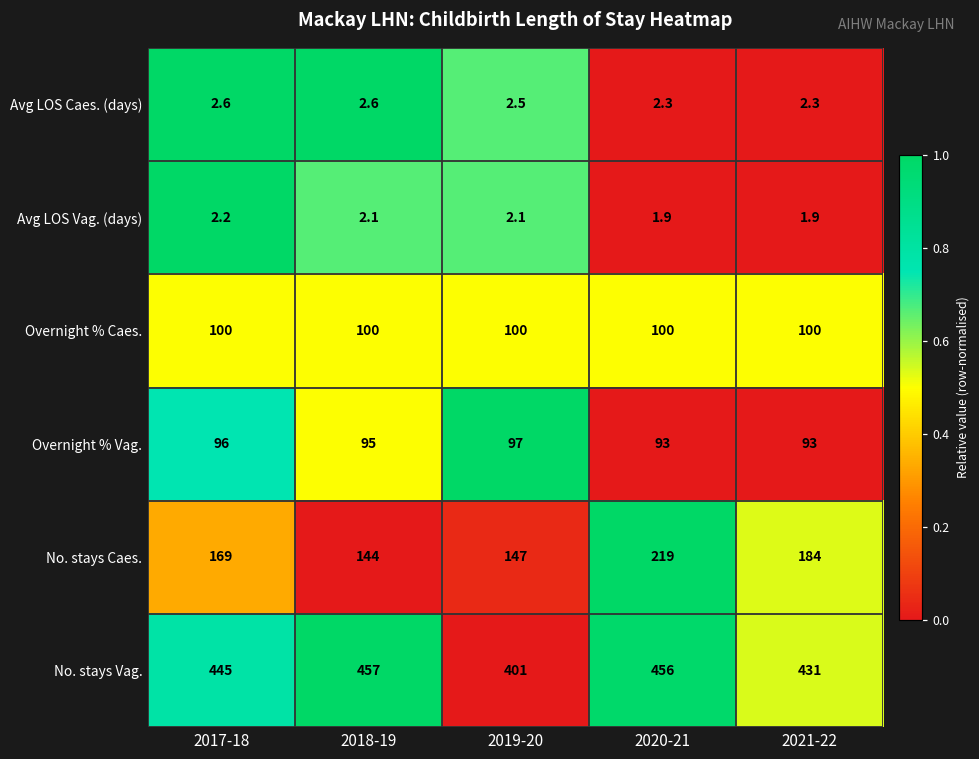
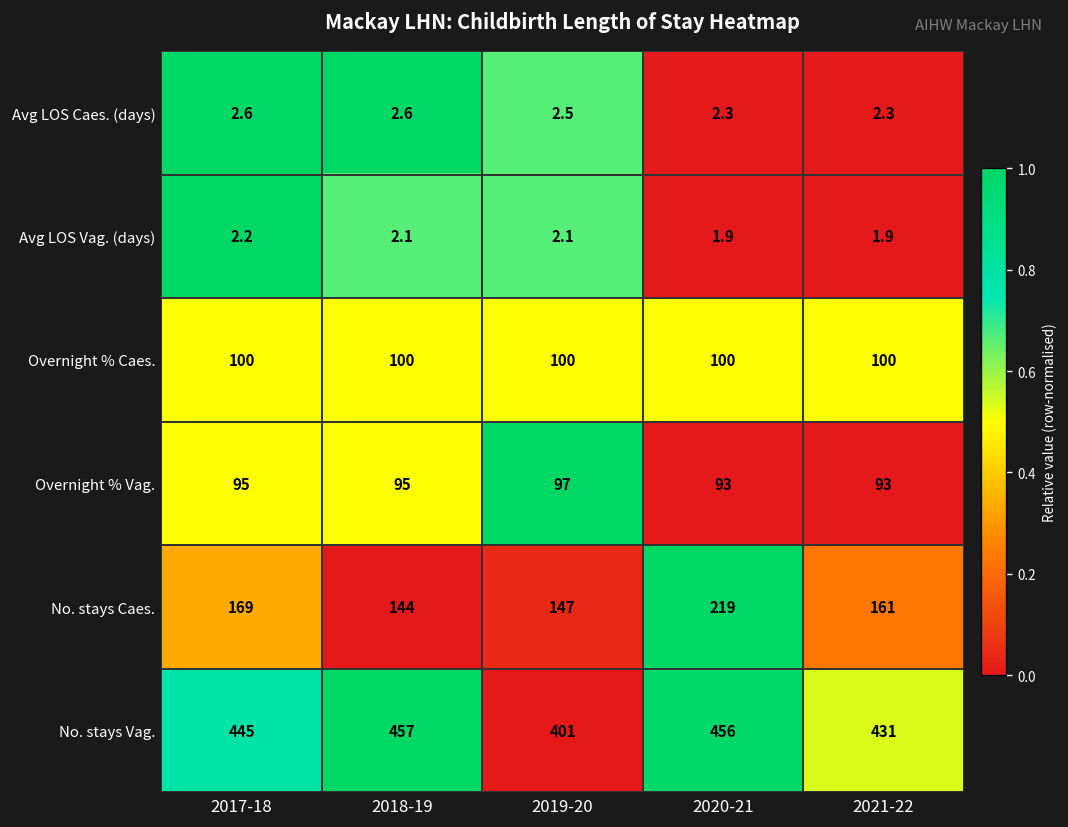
  {
    "Avg LOS Caes. (days)": {
      "2017-18": 2.6,
      "2018-19": 2.6,
      "2019-20": 2.5,
      "2020-21": 2.3,
      "2021-22": 2.3
    },
    "Avg LOS Vag. (days)": {
      "2017-18": 2.2,
      "2018-19": 2.1,
      "2019-20": 2.1,
      "2020-21": 1.9,
      "2021-22": 1.9
    },
    "Overnight % Caes.": {
      "2017-18": 100,
      "2018-19": 100,
      "2019-20": 100,
      "2020-21": 100,
      "2021-22": 100
    },
    "Overnight % Vag.": {
-     "2017-18": 96,
+     "2017-18": 95,
      "2018-19": 95,
      "2019-20": 97,
      "2020-21": 93,
      "2021-22": 93
    },
    "No. stays Caes.": {
      "2017-18": 169,
      "2018-19": 144,
      "2019-20": 147,
      "2020-21": 219,
-     "2021-22": 184
+     "2021-22": 161
    },
    "No. stays Vag.": {
      "2017-18": 445,
      "2018-19": 457,
      "2019-20": 401,
      "2020-21": 456,
      "2021-22": 431
    }
  }
